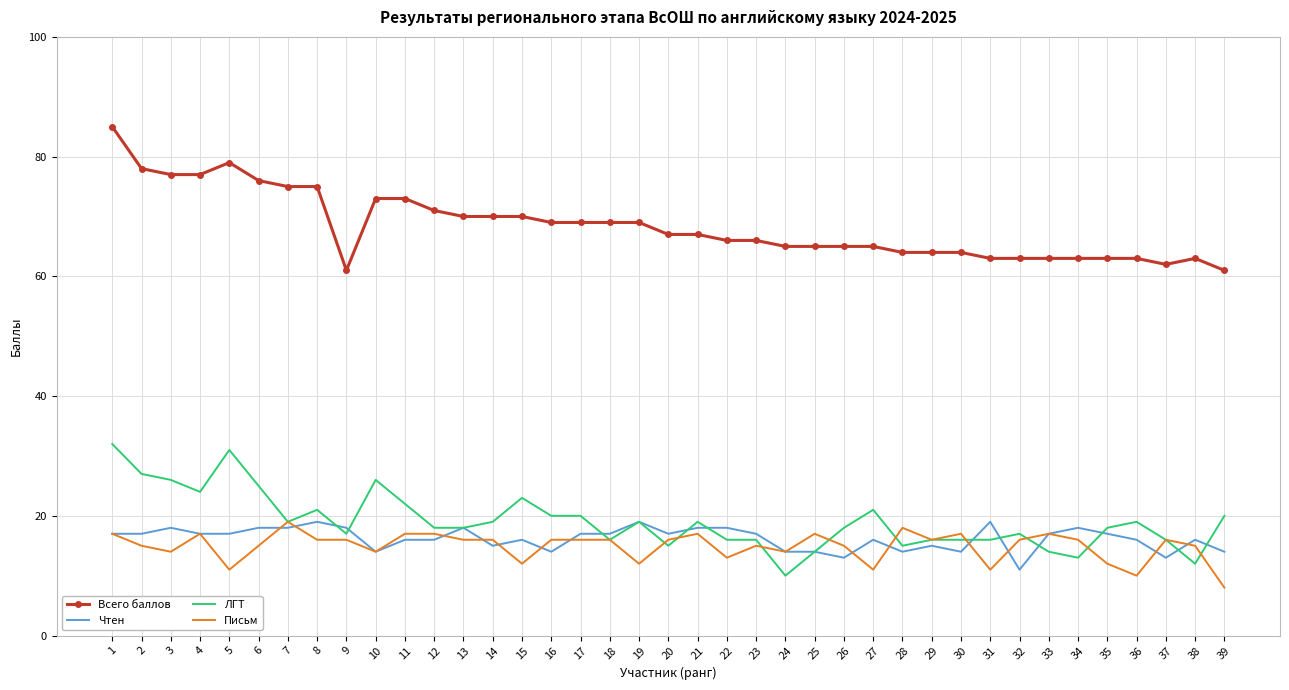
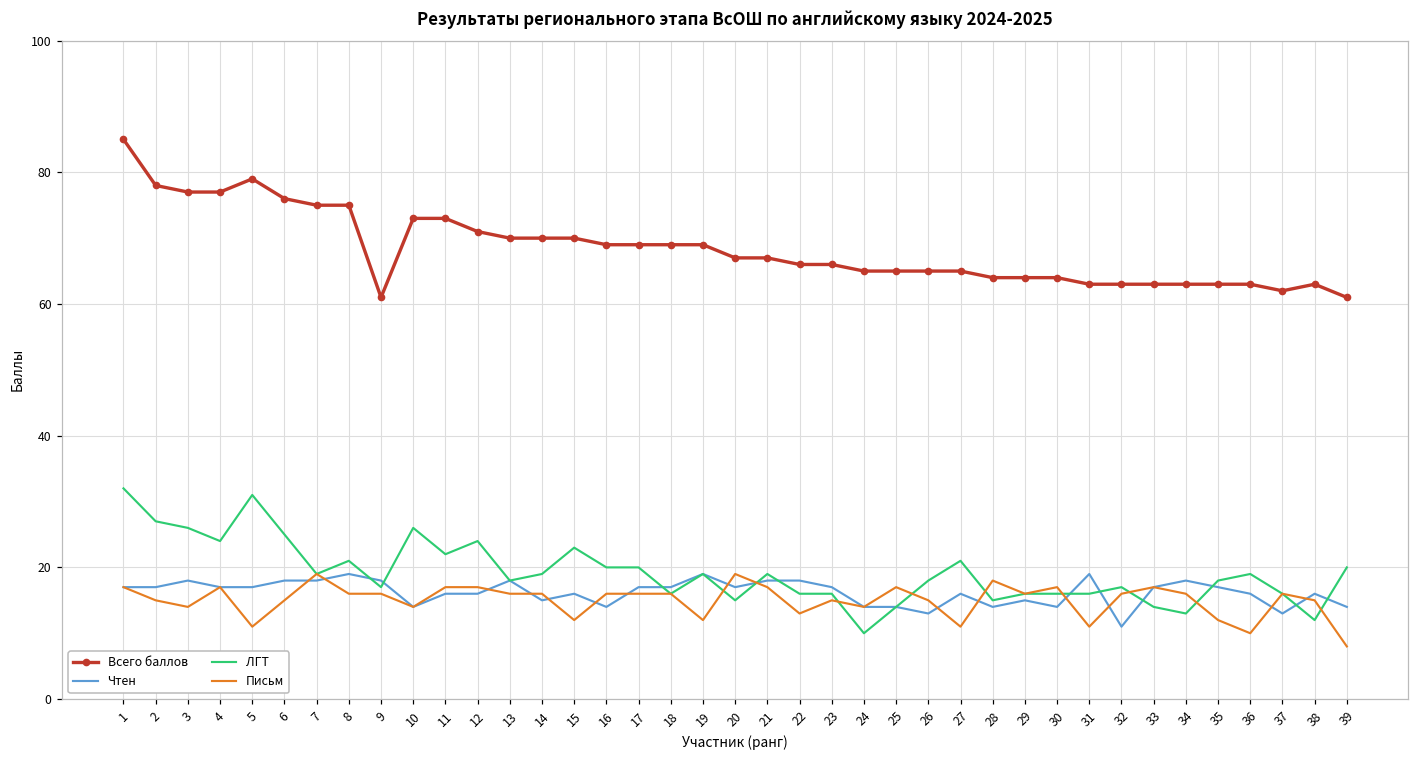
  {
    "Всего баллов": {
      "1": 85,
      "2": 78,
      "3": 77,
      "4": 77,
      "5": 79,
      "6": 76,
      "7": 75,
      "8": 75,
      "9": 61,
      "10": 73,
      "11": 73,
      "12": 71,
      "13": 70,
      "14": 70,
      "15": 70,
      "16": 69,
      "17": 69,
      "18": 69,
      "19": 69,
      "20": 67,
      "21": 67,
      "22": 66,
      "23": 66,
      "24": 65,
      "25": 65,
      "26": 65,
      "27": 65,
      "28": 64,
      "29": 64,
      "30": 64,
      "31": 63,
      "32": 63,
      "33": 63,
      "34": 63,
      "35": 63,
      "36": 63,
      "37": 62,
      "38": 63,
      "39": 61
    },
    "Чтен": {
      "2": 17,
      "3": 18,
      "5": 17,
      "6": 18,
      "7": 18,
      "8": 19,
      "9": 18,
      "11": 16,
      "12": 16,
      "14": 15,
      "15": 16,
      "16": 14,
      "17": 17,
      "18": 17,
      "20": 17,
      "21": 18,
      "22": 18,
      "23": 17,
      "26": 13,
      "27": 16,
      "28": 14,
      "29": 15,
      "30": 14,
      "31": 19,
      "32": 11,
      "34": 18,
      "35": 17,
      "36": 16,
      "37": 13,
      "38": 16,
      "39": 14
    },
    "ЛГТ": {
      "1": 32,
      "2": 27,
      "3": 26,
      "4": 24,
      "5": 31,
      "6": 25,
      "8": 21,
      "9": 17,
      "10": 26,
      "11": 22,
-     "12": 18,
+     "12": 24,
      "14": 19,
      "15": 23,
      "16": 20,
      "17": 20,
      "20": 15,
      "21": 19,
      "22": 16,
      "23": 16,
      "24": 10,
      "26": 18,
      "27": 21,
      "28": 15,
      "30": 16,
      "31": 16,
      "32": 17,
      "33": 14,
      "34": 13,
      "35": 18,
      "36": 19,
      "38": 12,
      "39": 20
    },
    "Письм": {
      "2": 15,
      "3": 14,
      "5": 11,
      "6": 15,
      "8": 16,
      "9": 16,
      "11": 17,
      "12": 17,
      "13": 16,
      "14": 16,
      "15": 12,
      "16": 16,
      "17": 16,
      "19": 12,
-     "20": 16,
+     "20": 19,
      "21": 17,
      "22": 13,
      "23": 15,
      "25": 17,
      "26": 15,
      "27": 11,
      "28": 18,
      "30": 17,
      "31": 11,
      "32": 16,
      "34": 16,
      "35": 12,
      "36": 10,
      "38": 15,
      "39": 8
    }
  }
